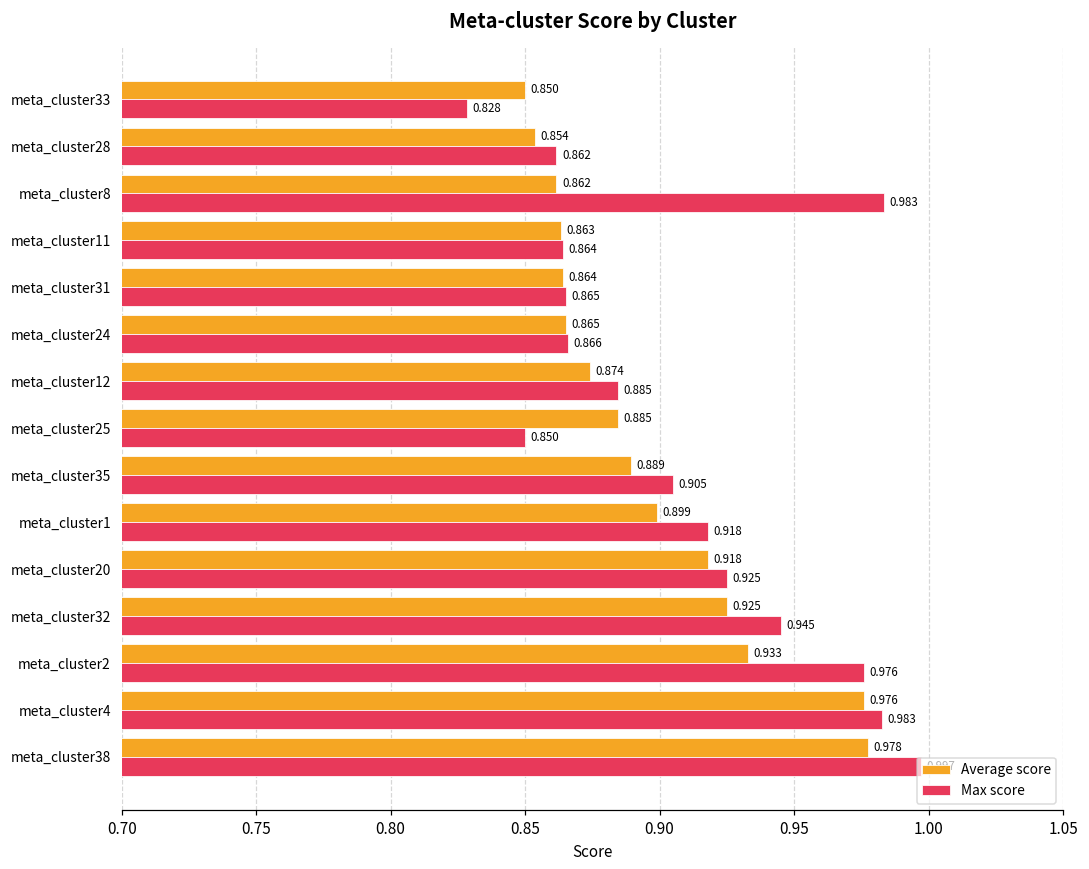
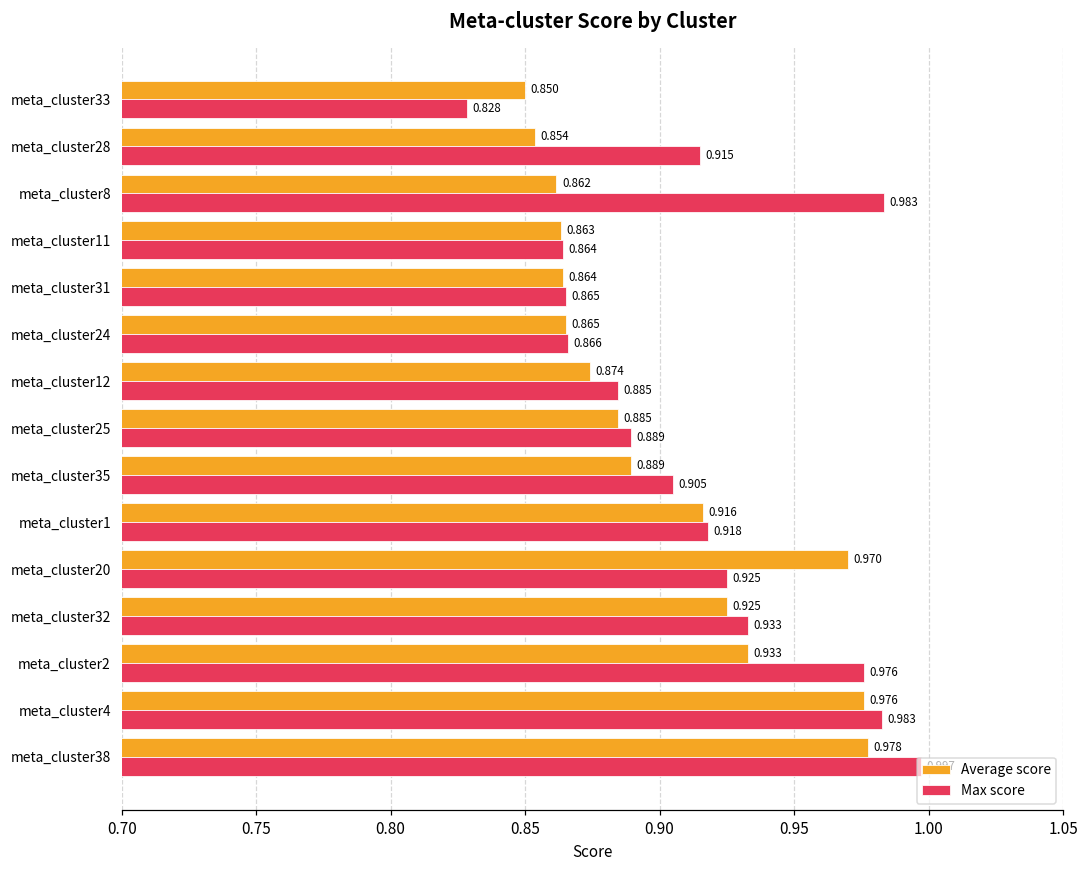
  {
    "Average score": {
      "meta_cluster33": 0.850,
      "meta_cluster28": 0.854,
      "meta_cluster8": 0.862,
      "meta_cluster11": 0.863,
      "meta_cluster31": 0.864,
      "meta_cluster24": 0.865,
      "meta_cluster12": 0.874,
      "meta_cluster25": 0.885,
      "meta_cluster35": 0.889,
-     "meta_cluster1": 0.899,
-     "meta_cluster20": 0.918,
+     "meta_cluster1": 0.916,
+     "meta_cluster20": 0.970,
      "meta_cluster32": 0.925,
      "meta_cluster2": 0.933,
      "meta_cluster4": 0.976,
      "meta_cluster38": 0.978
    },
    "Max score": {
      "meta_cluster33": 0.828,
-     "meta_cluster28": 0.862,
+     "meta_cluster28": 0.915,
      "meta_cluster8": 0.983,
      "meta_cluster11": 0.864,
      "meta_cluster31": 0.865,
      "meta_cluster24": 0.866,
      "meta_cluster12": 0.885,
-     "meta_cluster25": 0.850,
+     "meta_cluster25": 0.889,
      "meta_cluster35": 0.905,
      "meta_cluster1": 0.918,
      "meta_cluster20": 0.925,
-     "meta_cluster32": 0.945,
+     "meta_cluster32": 0.933,
      "meta_cluster2": 0.976,
      "meta_cluster4": 0.983
    }
  }
